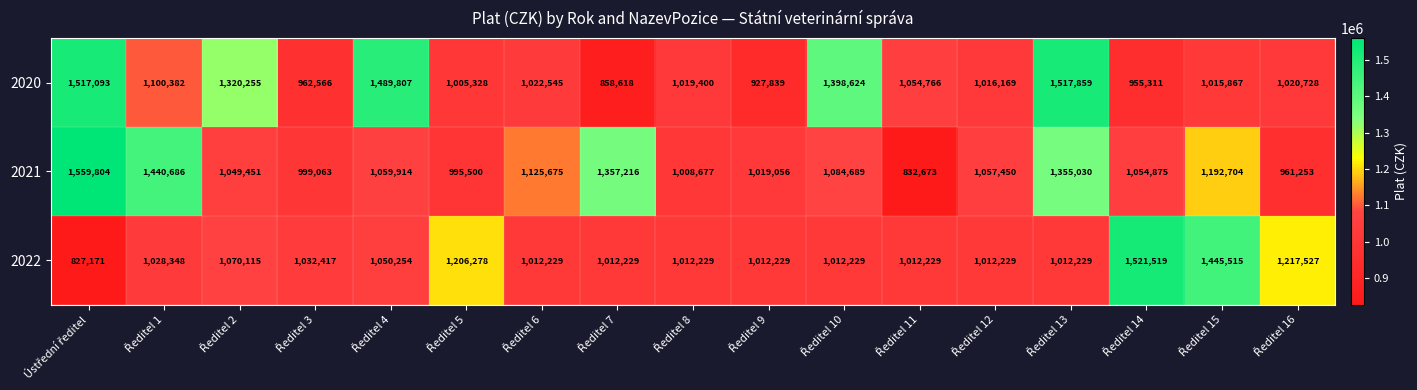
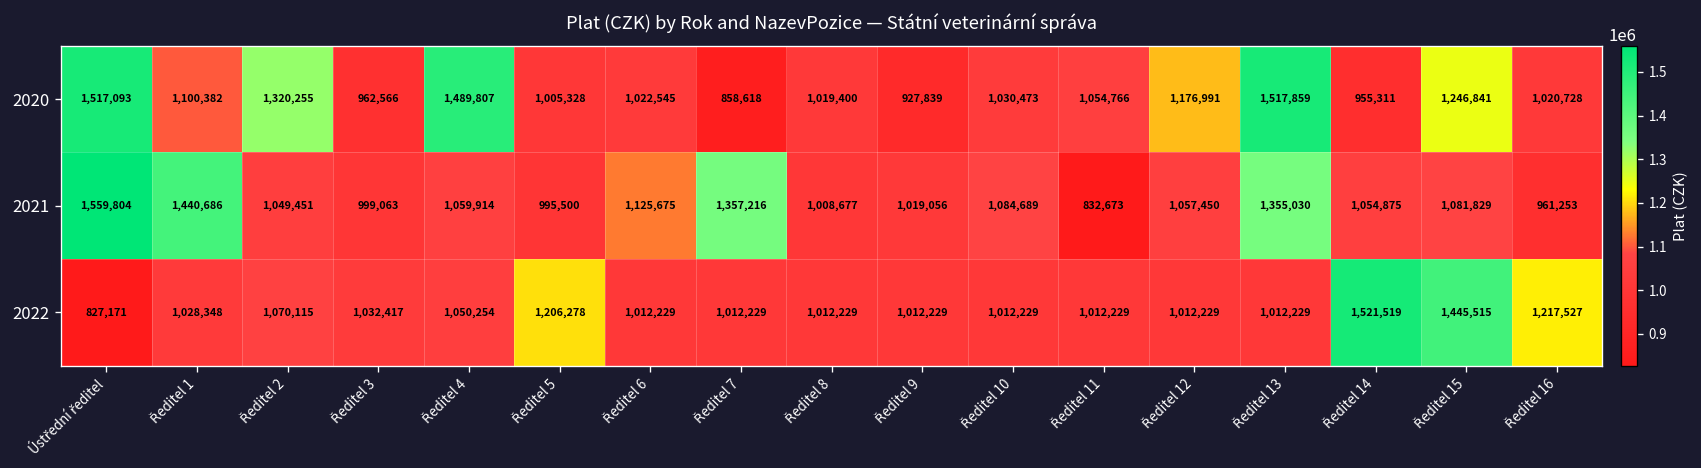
  {
    "2020": {
      "Ústřední ředitel": "1,517,093",
      "Ředitel 1": "1,100,382",
      "Ředitel 2": "1,320,255",
      "Ředitel 3": "962,566",
      "Ředitel 4": "1,489,807",
      "Ředitel 5": "1,005,328",
      "Ředitel 6": "1,022,545",
      "Ředitel 7": "858,618",
      "Ředitel 8": "1,019,400",
      "Ředitel 9": "927,839",
-     "Ředitel 10": "1,398,624",
+     "Ředitel 10": "1,030,473",
      "Ředitel 11": "1,054,766",
-     "Ředitel 12": "1,016,169",
+     "Ředitel 12": "1,176,991",
      "Ředitel 13": "1,517,859",
      "Ředitel 14": "955,311",
-     "Ředitel 15": "1,015,867",
+     "Ředitel 15": "1,246,841",
      "Ředitel 16": "1,020,728"
    },
    "2021": {
      "Ústřední ředitel": "1,559,804",
      "Ředitel 1": "1,440,686",
      "Ředitel 2": "1,049,451",
      "Ředitel 3": "999,063",
      "Ředitel 4": "1,059,914",
      "Ředitel 5": "995,500",
      "Ředitel 6": "1,125,675",
      "Ředitel 7": "1,357,216",
      "Ředitel 8": "1,008,677",
      "Ředitel 9": "1,019,056",
      "Ředitel 10": "1,084,689",
      "Ředitel 11": "832,673",
      "Ředitel 12": "1,057,450",
      "Ředitel 13": "1,355,030",
      "Ředitel 14": "1,054,875",
-     "Ředitel 15": "1,192,704",
+     "Ředitel 15": "1,081,829",
      "Ředitel 16": "961,253"
    },
    "2022": {
      "Ústřední ředitel": "827,171",
      "Ředitel 1": "1,028,348",
      "Ředitel 2": "1,070,115",
      "Ředitel 3": "1,032,417",
      "Ředitel 4": "1,050,254",
      "Ředitel 5": "1,206,278",
      "Ředitel 6": "1,012,229",
      "Ředitel 7": "1,012,229",
      "Ředitel 8": "1,012,229",
      "Ředitel 9": "1,012,229",
      "Ředitel 10": "1,012,229",
      "Ředitel 11": "1,012,229",
      "Ředitel 12": "1,012,229",
      "Ředitel 13": "1,012,229",
      "Ředitel 14": "1,521,519",
      "Ředitel 15": "1,445,515",
      "Ředitel 16": "1,217,527"
    }
  }
